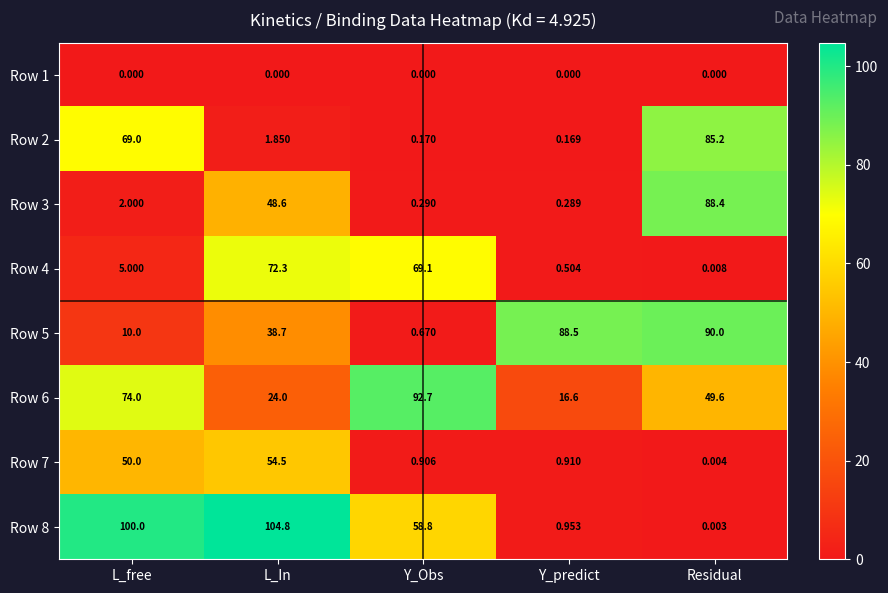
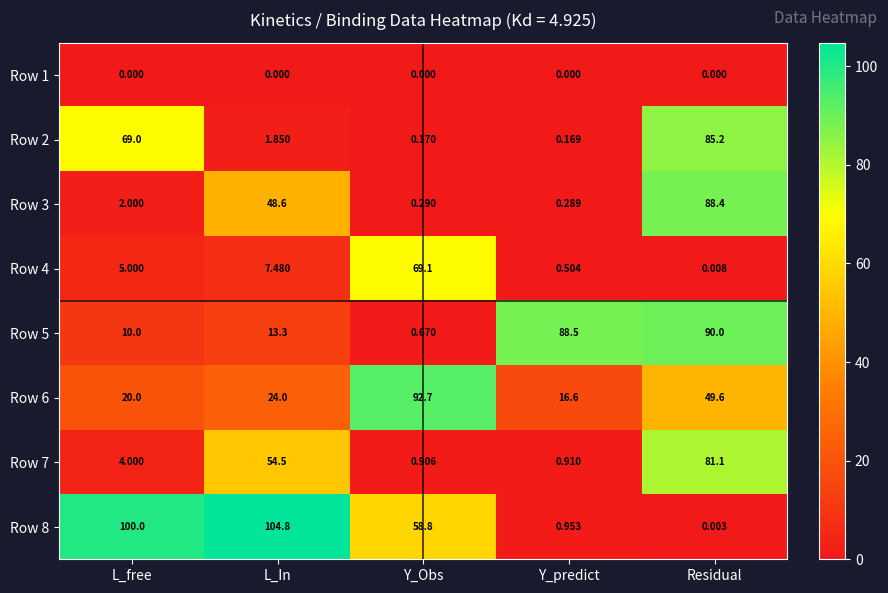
  {
    "Row 1": {
      "L_free": 0.000,
      "L_In": 0.000,
      "Y_Obs": 0.000,
      "Y_predict": 0.000,
      "Residual": 0.000
    },
    "Row 2": {
      "L_free": 69.0,
      "L_In": 1.850,
      "Y_Obs": 0.170,
      "Y_predict": 0.169,
      "Residual": 85.2
    },
    "Row 3": {
      "L_free": 2.000,
      "L_In": 48.6,
      "Y_Obs": 0.290,
      "Y_predict": 0.289,
      "Residual": 88.4
    },
    "Row 4": {
      "L_free": 5.000,
-     "L_In": 72.3,
+     "L_In": 7.480,
      "Y_Obs": 69.1,
      "Y_predict": 0.504,
      "Residual": 0.008
    },
    "Row 5": {
      "L_free": 10.0,
-     "L_In": 38.7,
+     "L_In": 13.3,
      "Y_Obs": 0.670,
      "Y_predict": 88.5,
      "Residual": 90.0
    },
    "Row 6": {
-     "L_free": 74.0,
+     "L_free": 20.0,
      "L_In": 24.0,
      "Y_Obs": 92.7,
      "Y_predict": 16.6,
      "Residual": 49.6
    },
    "Row 7": {
-     "L_free": 50.0,
+     "L_free": 4.000,
      "L_In": 54.5,
      "Y_Obs": 0.906,
      "Y_predict": 0.910,
-     "Residual": 0.004
+     "Residual": 81.1
    },
    "Row 8": {
      "L_free": 100.0,
      "L_In": 104.8,
      "Y_Obs": 58.8,
      "Y_predict": 0.953,
      "Residual": 0.003
    }
  }
